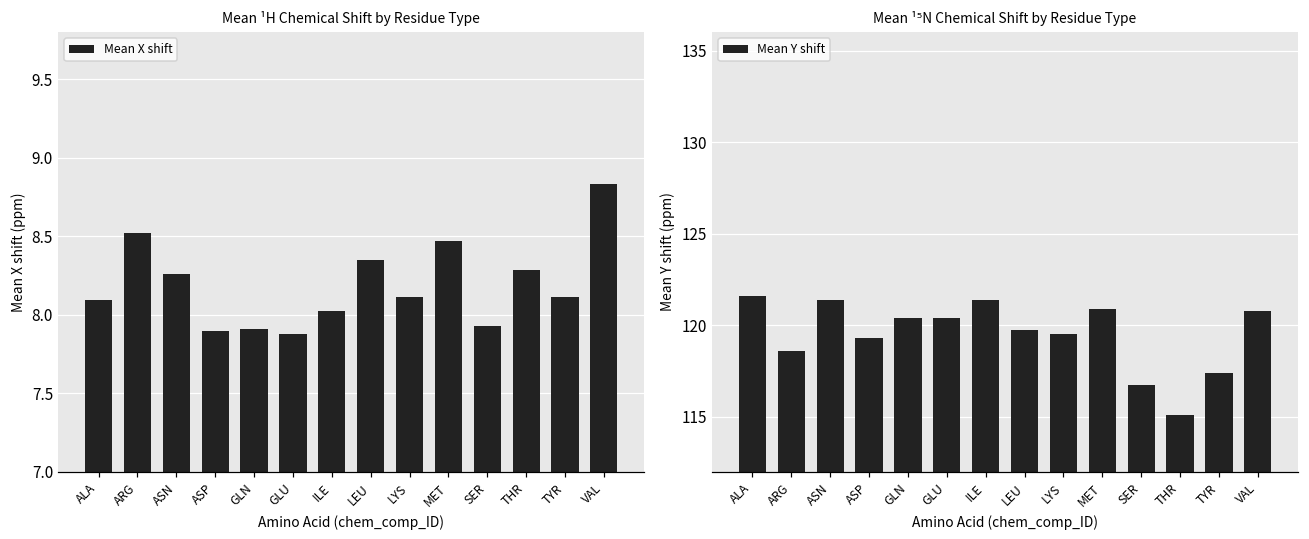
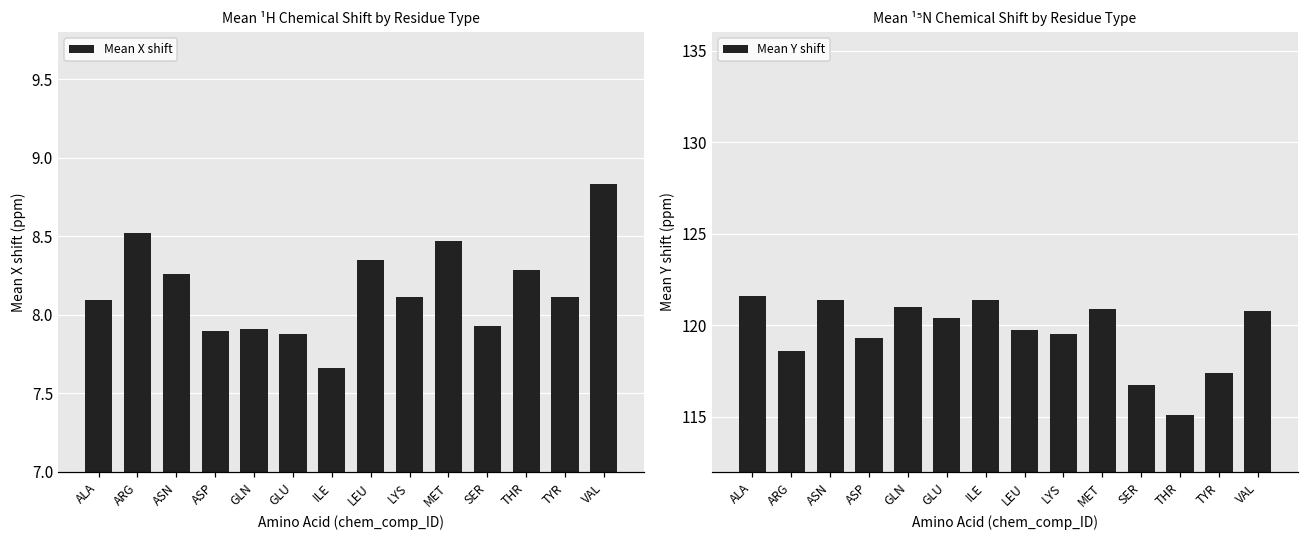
  {
    "Mean ¹H Chemical Shift by Residue Type": {
      "ALA": 8.10,
      "ARG": 8.52,
      "ASN": 8.26,
      "ASP": 7.90,
      "GLN": 7.91,
      "GLU": 7.88,
-     "ILE": 8.03,
+     "ILE": 7.66,
      "LEU": 8.35,
      "LYS": 8.11,
      "MET": 8.47,
      "SER": 7.93,
      "THR": 8.28,
      "TYR": 8.11,
      "VAL": 8.83
    },
    "Mean ¹⁵N Chemical Shift by Residue Type": {
      "ALA": 121.6,
      "ARG": 118.6,
      "ASN": 121.4,
      "ASP": 119.3,
-     "GLN": 120.4,
+     "GLN": 121.0,
      "GLU": 120.4,
      "ILE": 121.4,
      "LEU": 119.7,
      "LYS": 119.5,
      "MET": 120.9,
      "SER": 116.7,
      "THR": 115.1,
      "TYR": 117.4,
      "VAL": 120.8
    }
  }
